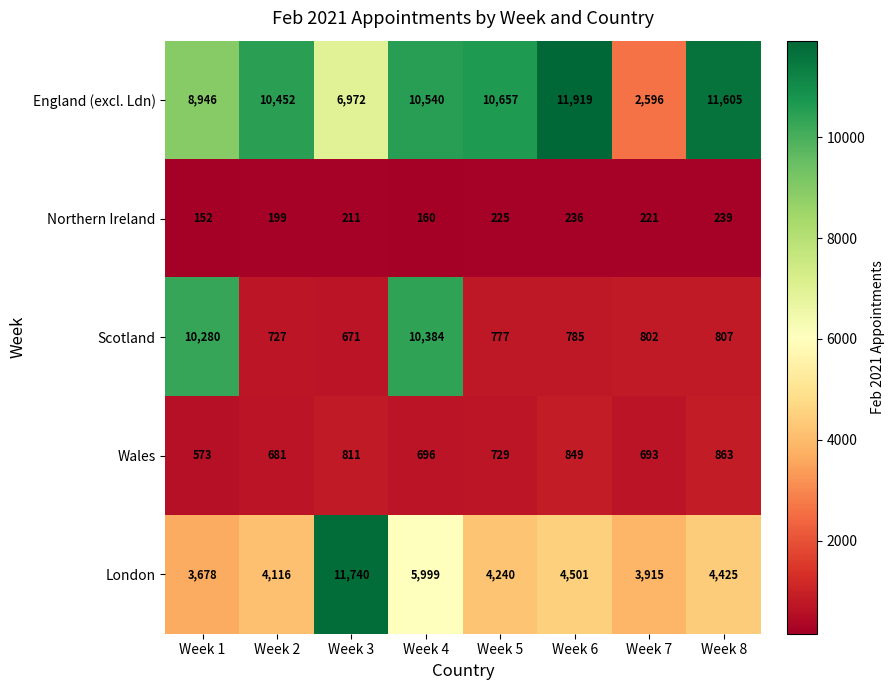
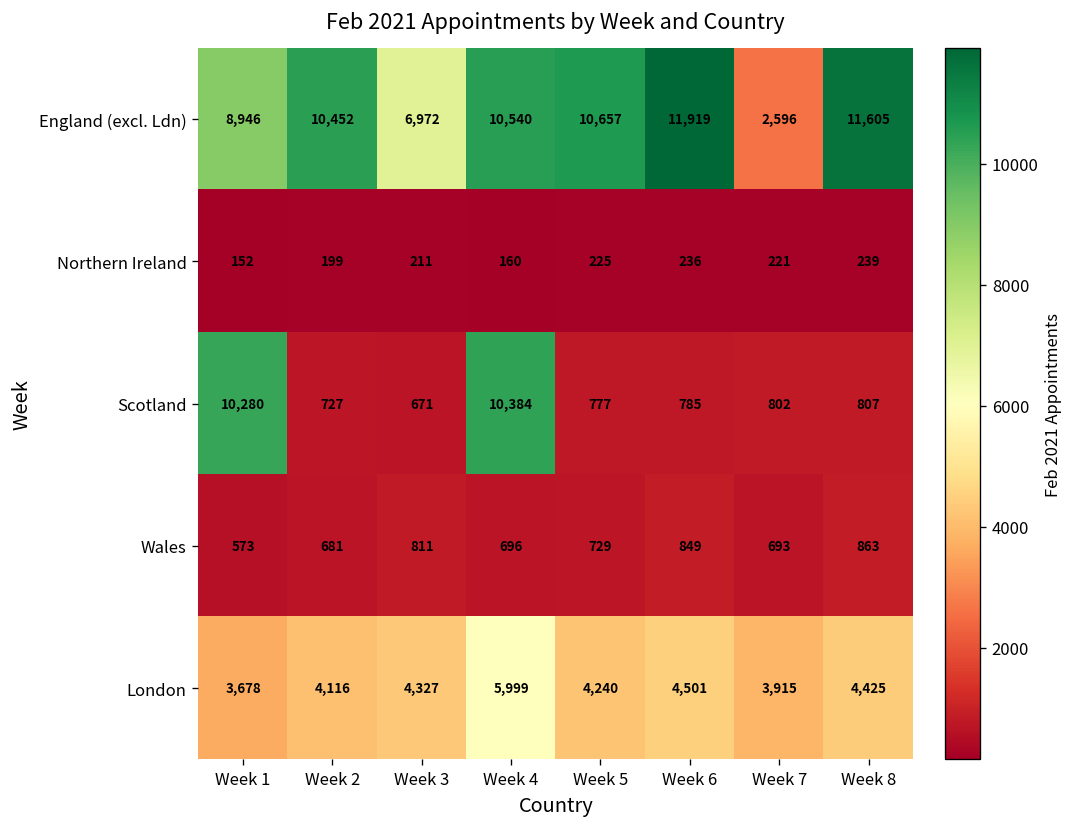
  {
    "England (excl. Ldn)": {
      "Week 1": "8,946",
      "Week 2": "10,452",
      "Week 3": "6,972",
      "Week 4": "10,540",
      "Week 5": "10,657",
      "Week 6": "11,919",
      "Week 7": "2,596",
      "Week 8": "11,605"
    },
    "Northern Ireland": {
      "Week 1": "152",
      "Week 2": "199",
      "Week 3": "211",
      "Week 4": "160",
      "Week 5": "225",
      "Week 6": "236",
      "Week 7": "221",
      "Week 8": "239"
    },
    "Scotland": {
      "Week 1": "10,280",
      "Week 2": "727",
      "Week 3": "671",
      "Week 4": "10,384",
      "Week 5": "777",
      "Week 6": "785",
      "Week 7": "802",
      "Week 8": "807"
    },
    "Wales": {
      "Week 1": "573",
      "Week 2": "681",
      "Week 3": "811",
      "Week 4": "696",
      "Week 5": "729",
      "Week 6": "849",
      "Week 7": "693",
      "Week 8": "863"
    },
    "London": {
      "Week 1": "3,678",
      "Week 2": "4,116",
-     "Week 3": "11,740",
+     "Week 3": "4,327",
      "Week 4": "5,999",
      "Week 5": "4,240",
      "Week 6": "4,501",
      "Week 7": "3,915",
      "Week 8": "4,425"
    }
  }
